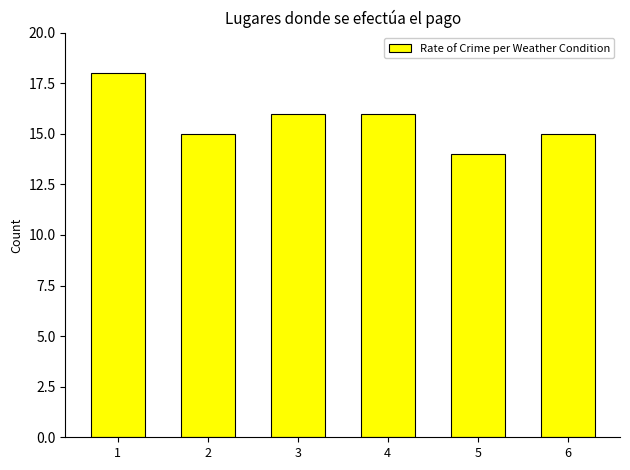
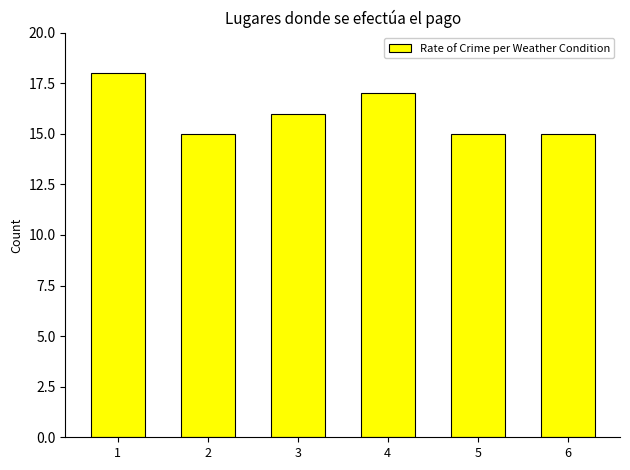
  {
    "1": 18,
    "2": 15,
    "3": 16,
-   "4": 16,
-   "5": 14,
+   "4": 17,
+   "5": 15,
    "6": 15
  }
